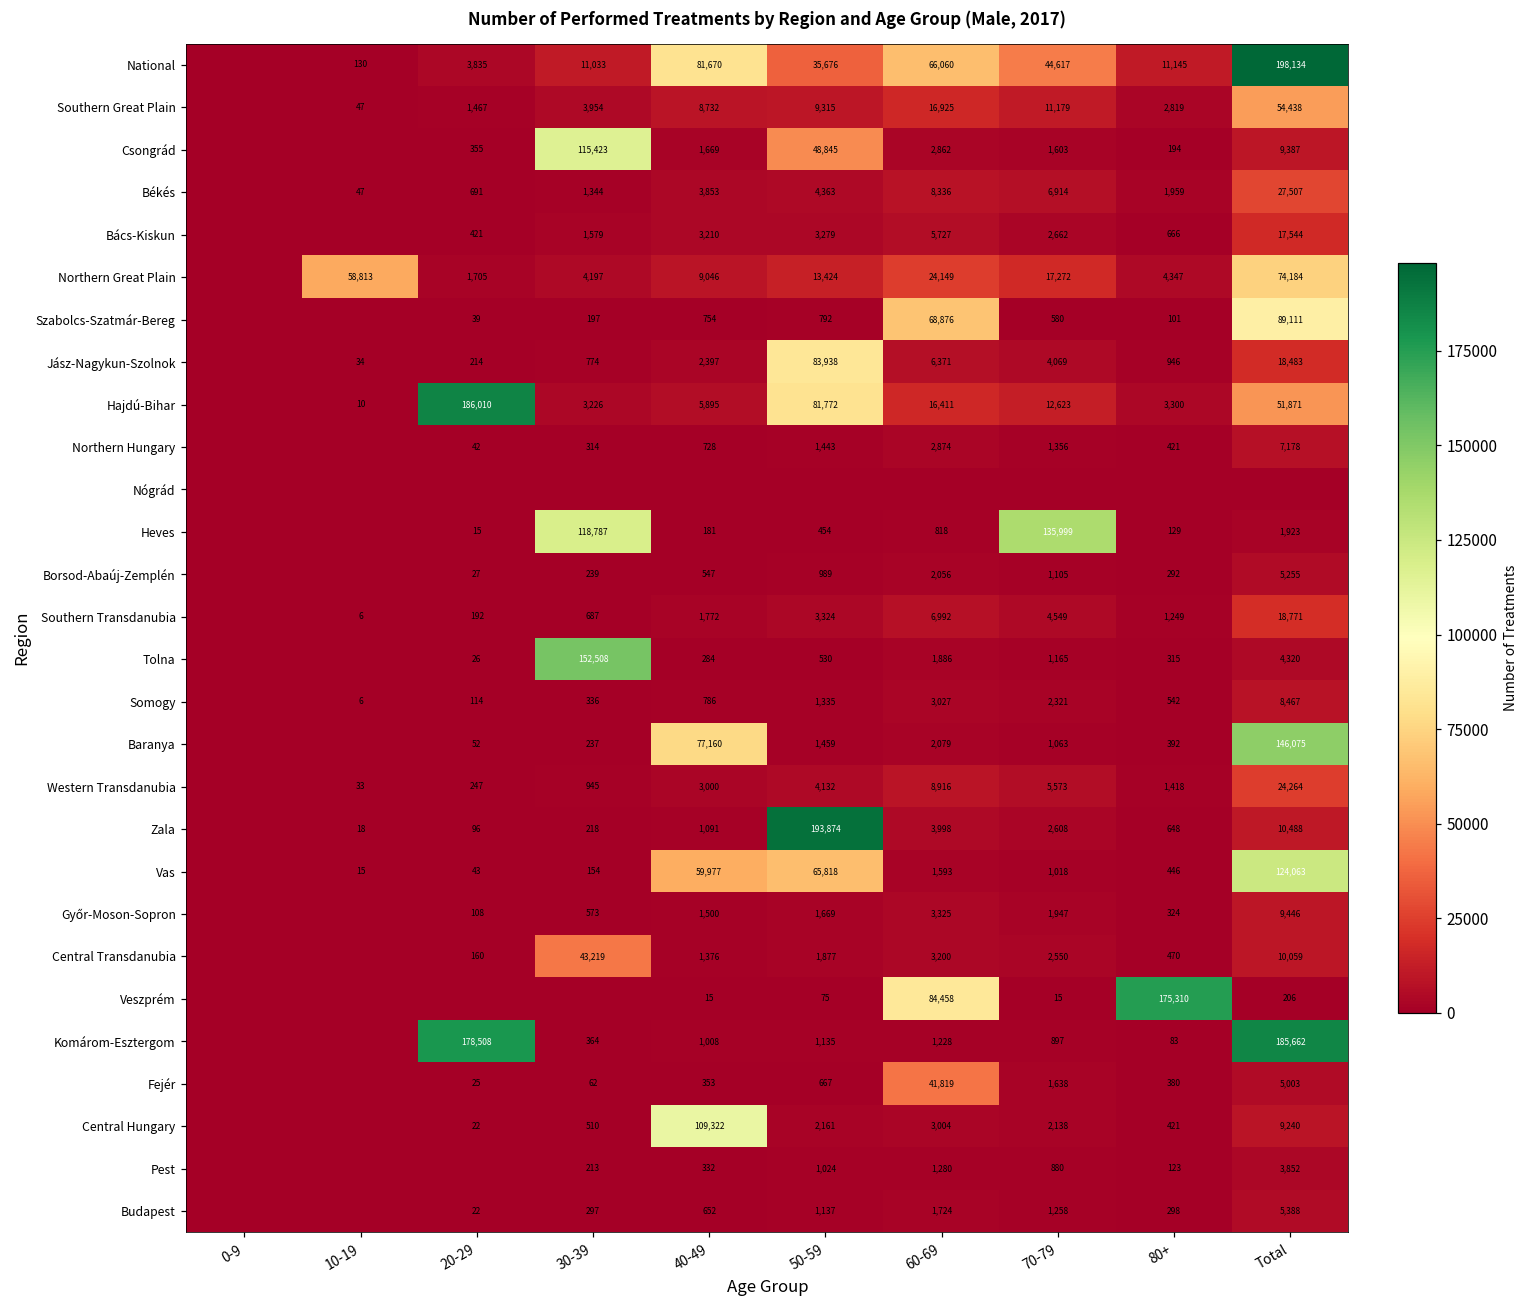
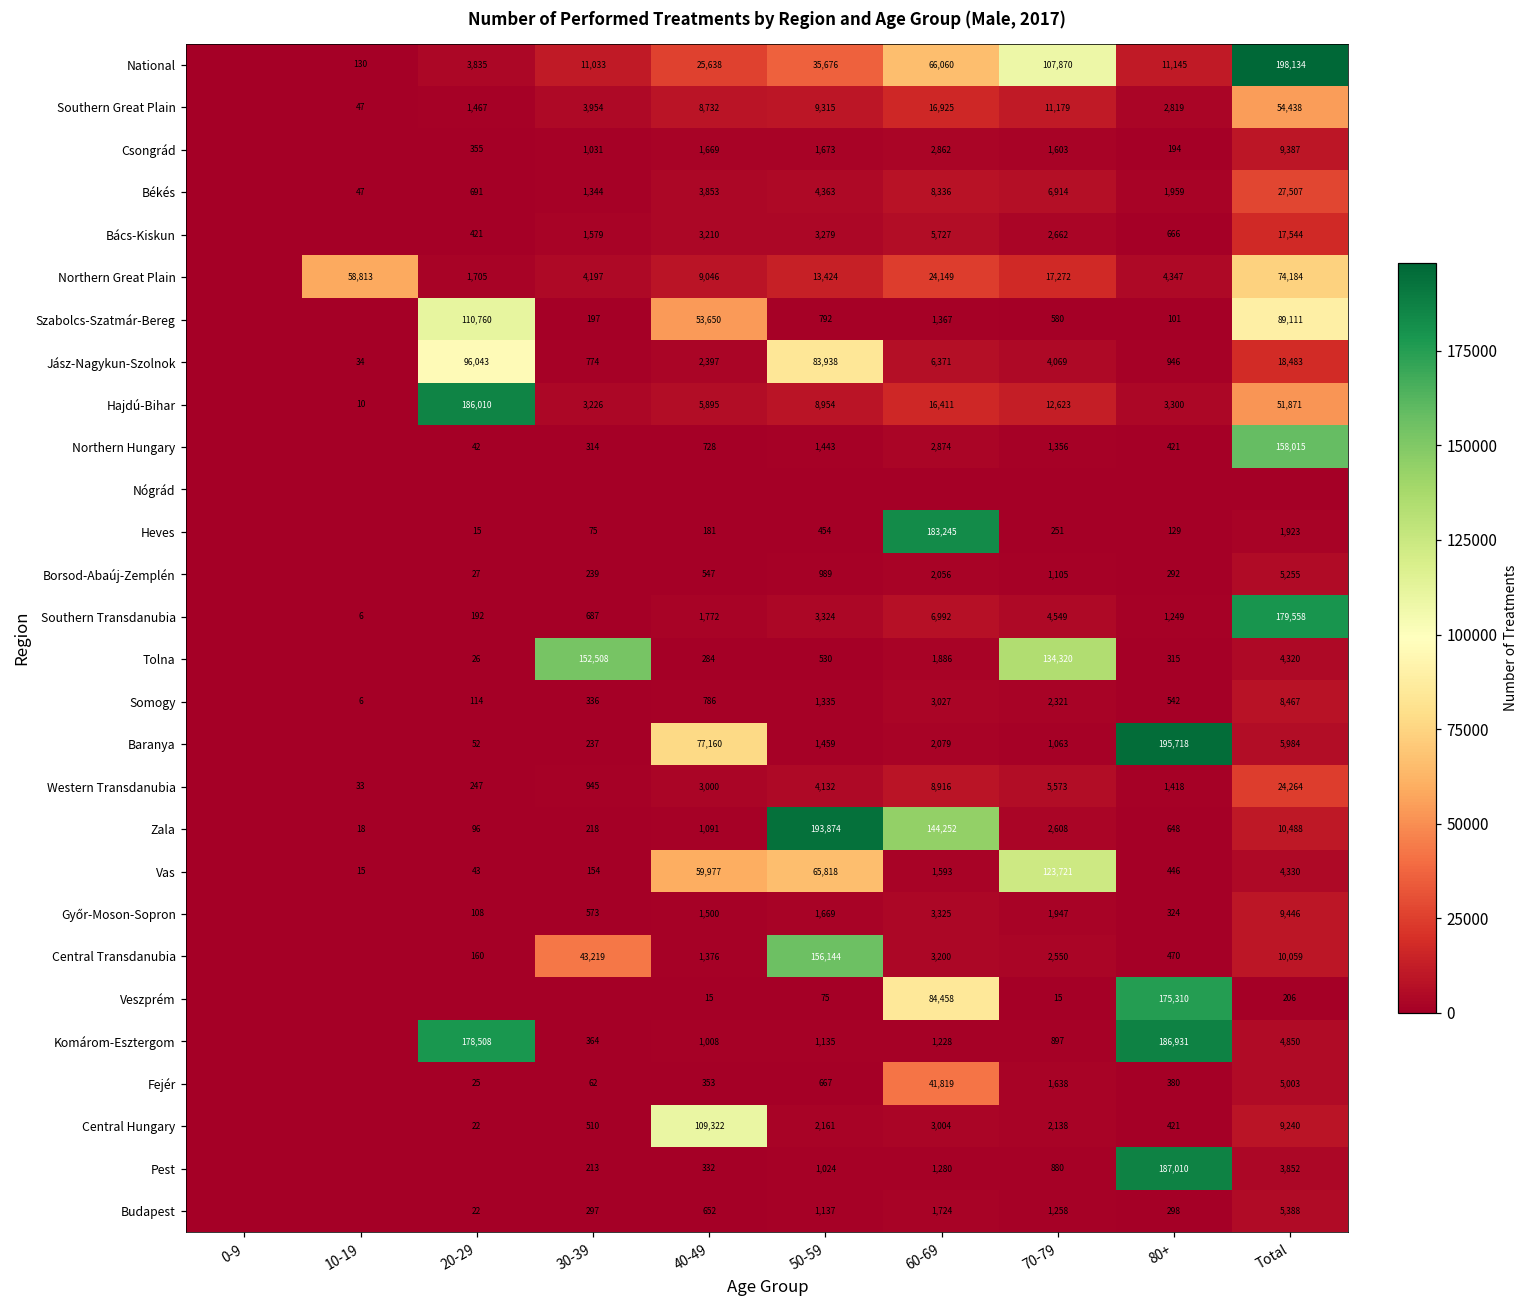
  {
    "National": {
      "10-19": "130",
      "20-29": "3,835",
      "30-39": "11,033",
-     "40-49": "81,670",
+     "40-49": "25,638",
      "50-59": "35,676",
      "60-69": "66,060",
-     "70-79": "44,617",
+     "70-79": "107,870",
      "80+": "11,145",
      "Total": "198,134"
    },
    "Csongrád": {
      "20-29": "355",
-     "30-39": "115,423",
+     "30-39": "1,031",
      "40-49": "1,669",
-     "50-59": "48,845",
+     "50-59": "1,673",
      "60-69": "2,862",
      "70-79": "1,603",
      "80+": "194",
      "Total": "9,387"
    },
    "Szabolcs-Szatmár-Bereg": {
-     "20-29": "39",
+     "20-29": "110,760",
      "30-39": "197",
-     "40-49": "754",
+     "40-49": "53,650",
      "50-59": "792",
-     "60-69": "68,876",
+     "60-69": "1,367",
      "70-79": "580",
      "80+": "101",
      "Total": "89,111"
    },
    "Jász-Nagykun-Szolnok": {
      "10-19": "34",
-     "20-29": "214",
+     "20-29": "96,043",
      "30-39": "774",
      "40-49": "2,397",
      "50-59": "83,938",
      "60-69": "6,371",
      "70-79": "4,069",
      "80+": "946",
      "Total": "18,483"
    },
    "Hajdú-Bihar": {
      "10-19": "10",
      "20-29": "186,010",
      "30-39": "3,226",
      "40-49": "5,895",
-     "50-59": "81,772",
+     "50-59": "8,954",
      "60-69": "16,411",
      "70-79": "12,623",
      "80+": "3,300",
      "Total": "51,871"
    },
    "Northern Hungary": {
      "20-29": "42",
      "30-39": "314",
      "40-49": "728",
      "50-59": "1,443",
      "60-69": "2,874",
      "70-79": "1,356",
      "80+": "421",
-     "Total": "7,178"
+     "Total": "158,015"
    },
    "Heves": {
      "20-29": "15",
-     "30-39": "118,787",
+     "30-39": "75",
      "40-49": "181",
      "50-59": "454",
-     "60-69": "818",
-     "70-79": "135,999",
+     "60-69": "183,245",
+     "70-79": "251",
      "80+": "129",
      "Total": "1,923"
    },
    "Southern Transdanubia": {
      "10-19": "6",
      "20-29": "192",
      "30-39": "687",
      "40-49": "1,772",
      "50-59": "3,324",
      "60-69": "6,992",
      "70-79": "4,549",
      "80+": "1,249",
-     "Total": "18,771"
+     "Total": "179,558"
    },
    "Tolna": {
      "20-29": "26",
      "30-39": "152,508",
      "40-49": "284",
      "50-59": "530",
      "60-69": "1,886",
-     "70-79": "1,165",
+     "70-79": "134,320",
      "80+": "315",
      "Total": "4,320"
    },
    "Baranya": {
      "20-29": "52",
      "30-39": "237",
      "40-49": "77,160",
      "50-59": "1,459",
      "60-69": "2,079",
      "70-79": "1,063",
-     "80+": "392",
-     "Total": "146,075"
+     "80+": "195,718",
+     "Total": "5,984"
    },
    "Zala": {
      "10-19": "18",
      "20-29": "96",
      "30-39": "218",
      "40-49": "1,091",
      "50-59": "193,874",
-     "60-69": "3,998",
+     "60-69": "144,252",
      "70-79": "2,608",
      "80+": "648",
      "Total": "10,488"
    },
    "Vas": {
      "10-19": "15",
      "20-29": "43",
      "30-39": "154",
      "40-49": "59,977",
      "50-59": "65,818",
      "60-69": "1,593",
-     "70-79": "1,018",
+     "70-79": "123,721",
      "80+": "446",
-     "Total": "124,063"
+     "Total": "4,330"
    },
    "Central Transdanubia": {
      "20-29": "160",
      "30-39": "43,219",
      "40-49": "1,376",
-     "50-59": "1,877",
+     "50-59": "156,144",
      "60-69": "3,200",
      "70-79": "2,550",
      "80+": "470",
      "Total": "10,059"
    },
    "Komárom-Esztergom": {
      "20-29": "178,508",
      "30-39": "364",
      "40-49": "1,008",
      "50-59": "1,135",
      "60-69": "1,228",
      "70-79": "897",
-     "80+": "83",
-     "Total": "185,662"
+     "80+": "186,931",
+     "Total": "4,850"
    },
    "Pest": {
      "30-39": "213",
      "40-49": "332",
      "50-59": "1,024",
      "60-69": "1,280",
      "70-79": "880",
-     "80+": "123",
+     "80+": "187,010",
      "Total": "3,852"
    }
  }
